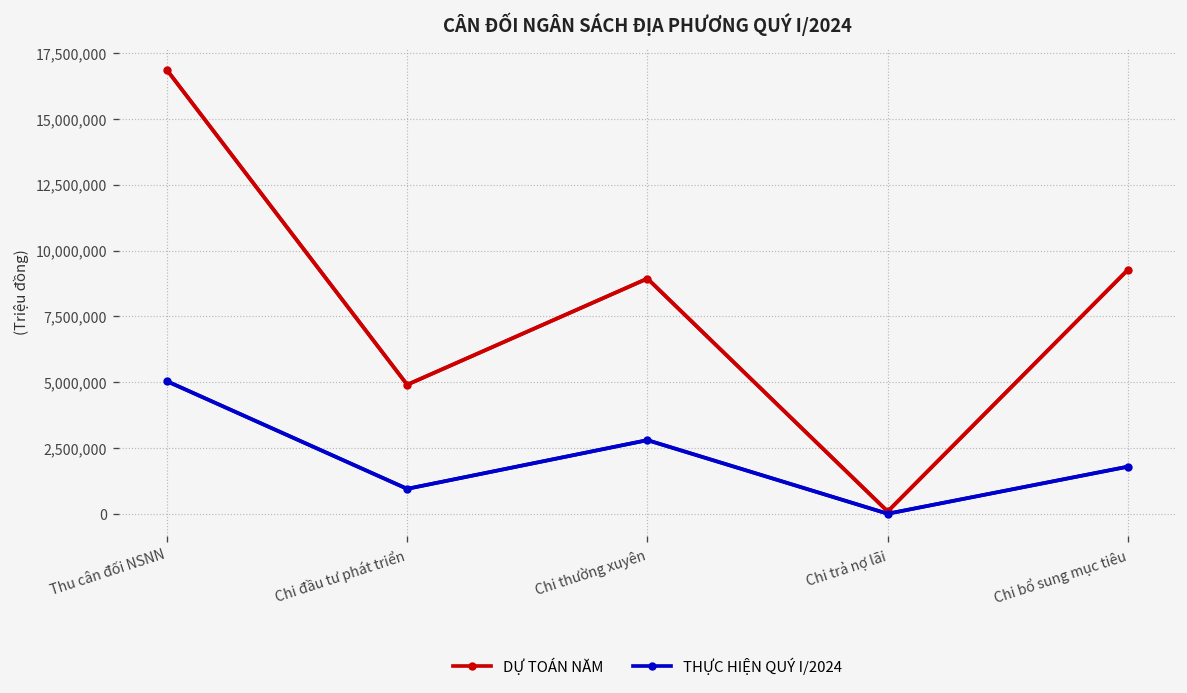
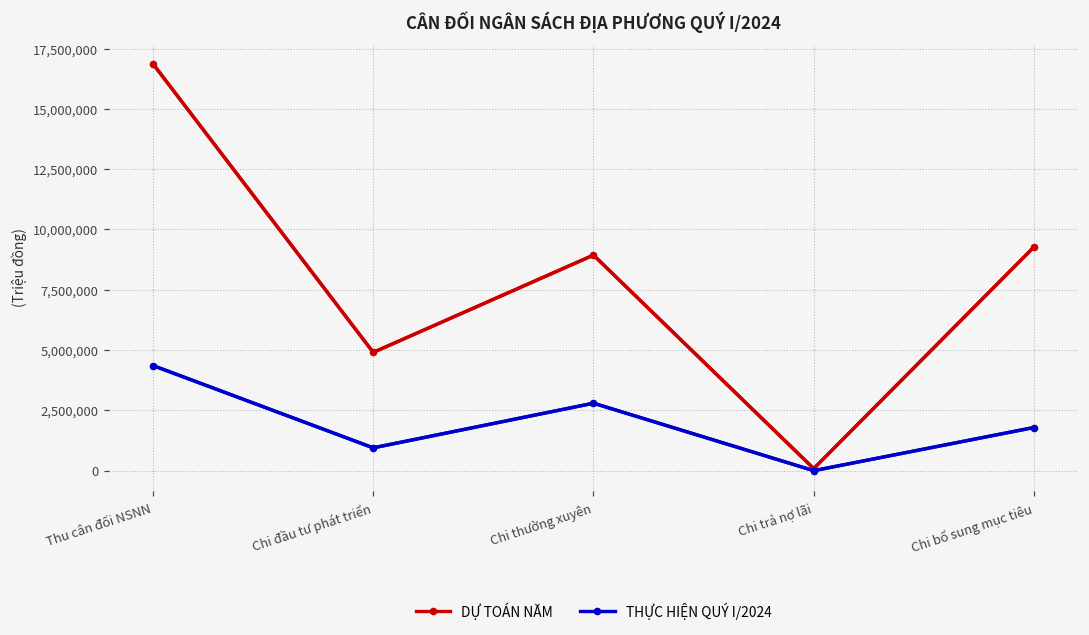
  {
    "DỰ TOÁN NĂM": {
      "Thu cân đối NSNN": "16,900,000",
      "Chi đầu tư phát triển": "4,900,000",
      "Chi thường xuyên": "8,900,000",
      "Chi bổ sung mục tiêu": "9,300,000"
    },
    "THỰC HIỆN QUÝ I/2024": {
-     "Thu cân đối NSNN": "5,000,000",
+     "Thu cân đối NSNN": "4,400,000",
      "Chi đầu tư phát triển": "900,000",
      "Chi thường xuyên": "2,800,000",
      "Chi bổ sung mục tiêu": "1,800,000"
    }
  }
